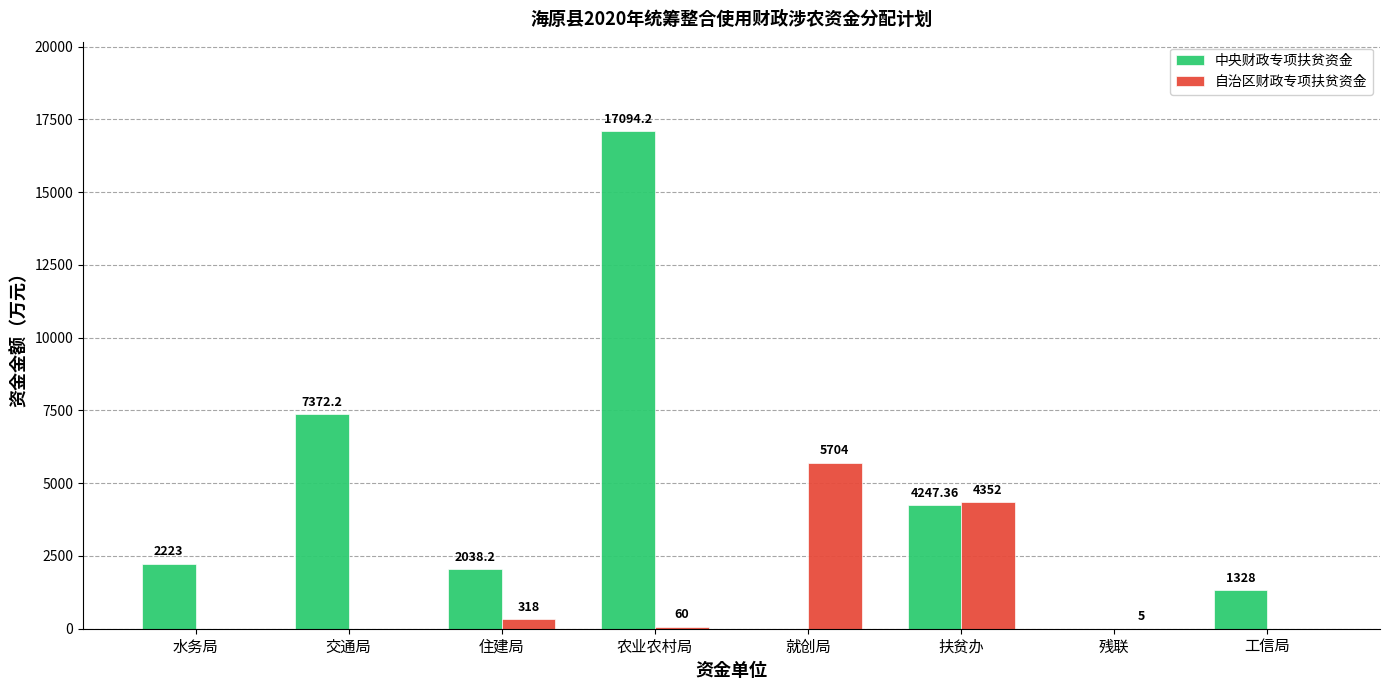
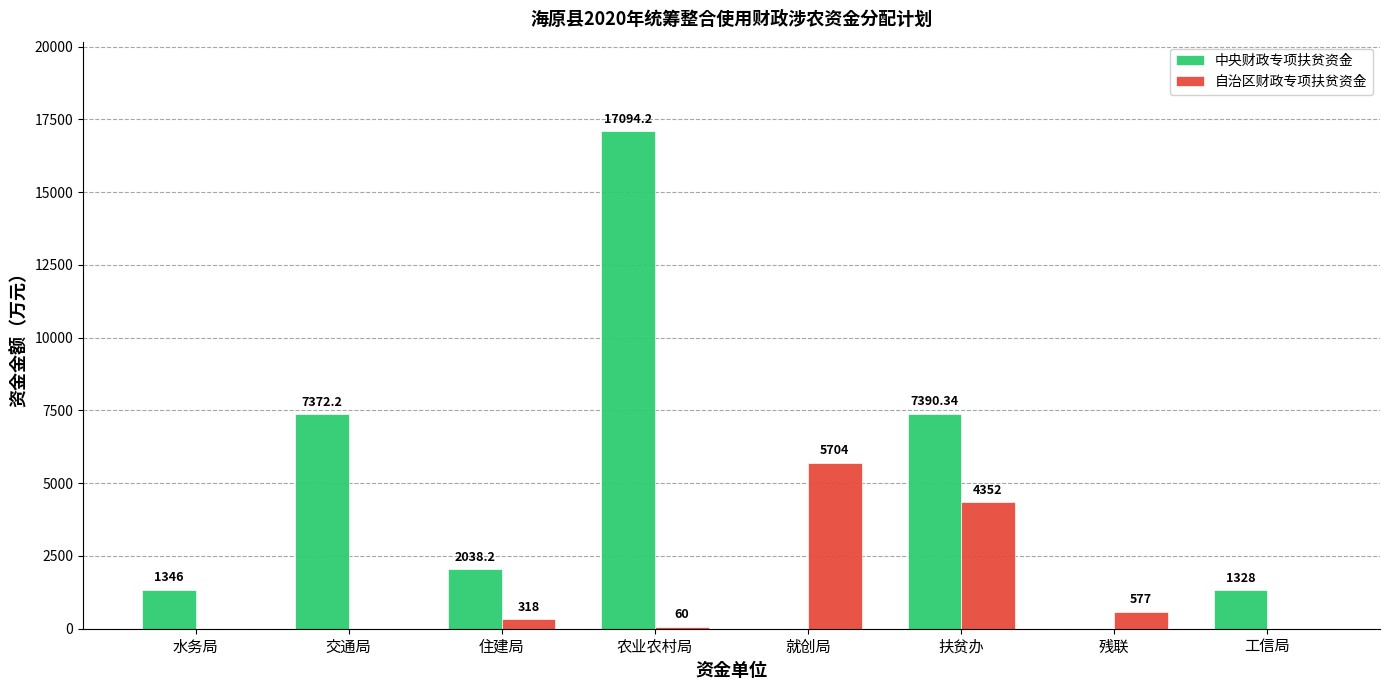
  {
    "中央财政专项扶贫资金": {
-     "水务局": 2223,
+     "水务局": 1346,
      "交通局": 7372.2,
      "住建局": 2038.2,
      "农业农村局": 17094.2,
-     "扶贫办": 4247.36,
+     "扶贫办": 7390.34,
      "工信局": 1328
    },
    "自治区财政专项扶贫资金": {
      "住建局": 318,
      "农业农村局": 60,
      "就创局": 5704,
      "扶贫办": 4352,
-     "残联": 5
+     "残联": 577
    }
  }
